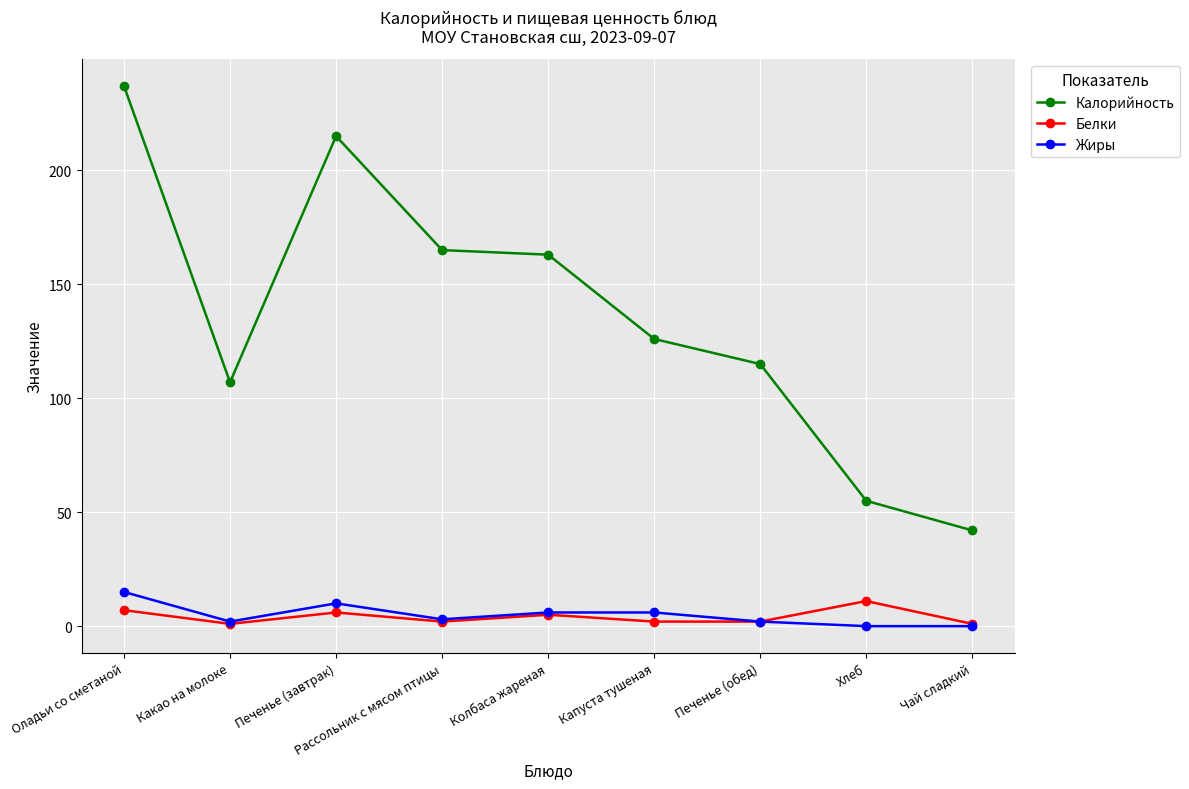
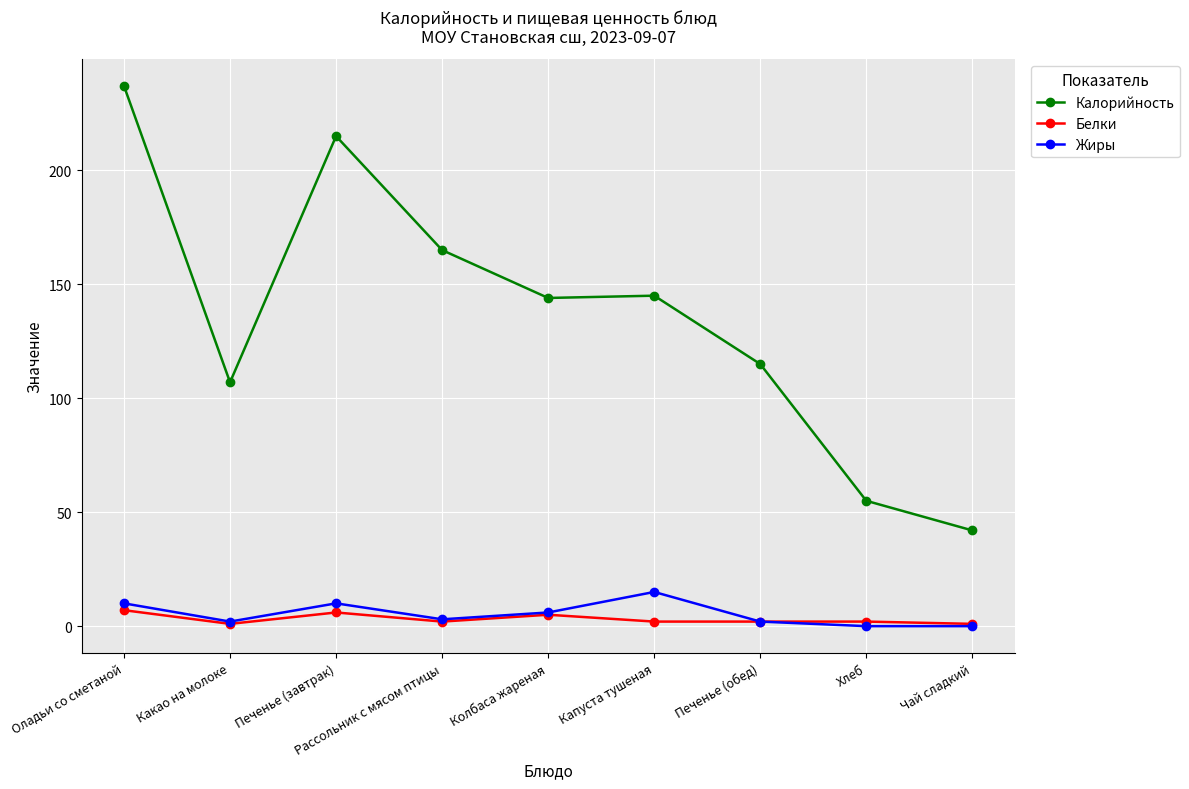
  {
    "Калорийность": {
      "Оладьи со сметаной": 237,
      "Какао на молоке": 107,
      "Печенье (завтрак)": 215,
      "Рассольник с мясом птицы": 165,
-     "Колбаса жареная": 163,
-     "Капуста тушеная": 126,
+     "Колбаса жареная": 144,
+     "Капуста тушеная": 145,
      "Печенье (обед)": 115,
      "Хлеб": 55,
      "Чай сладкий": 42
    },
    "Белки": {
      "Оладьи со сметаной": 7,
      "Печенье (завтрак)": 6,
      "Капуста тушеная": 2,
-     "Хлеб": 11
+     "Хлеб": 2
    },
    "Жиры": {
-     "Оладьи со сметаной": 15,
+     "Оладьи со сметаной": 10,
      "Печенье (завтрак)": 10,
-     "Капуста тушеная": 6,
+     "Капуста тушеная": 15,
      "Хлеб": 0
    }
  }
